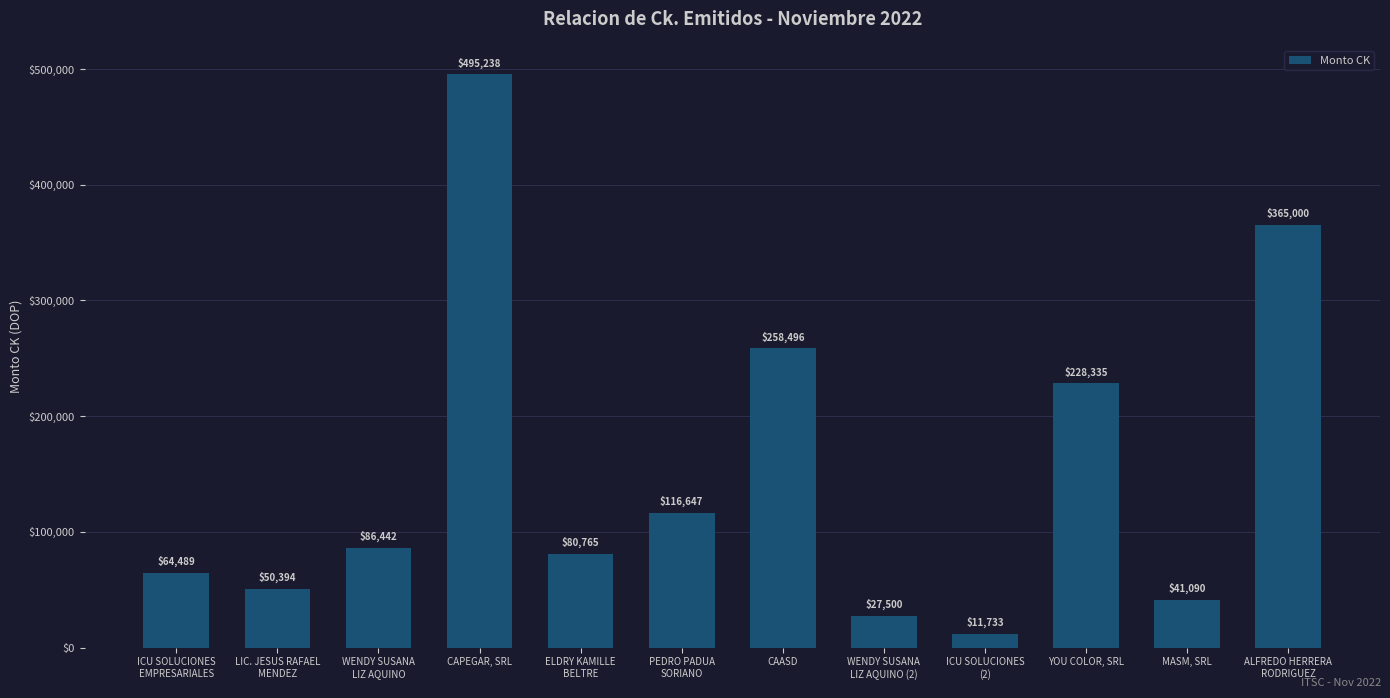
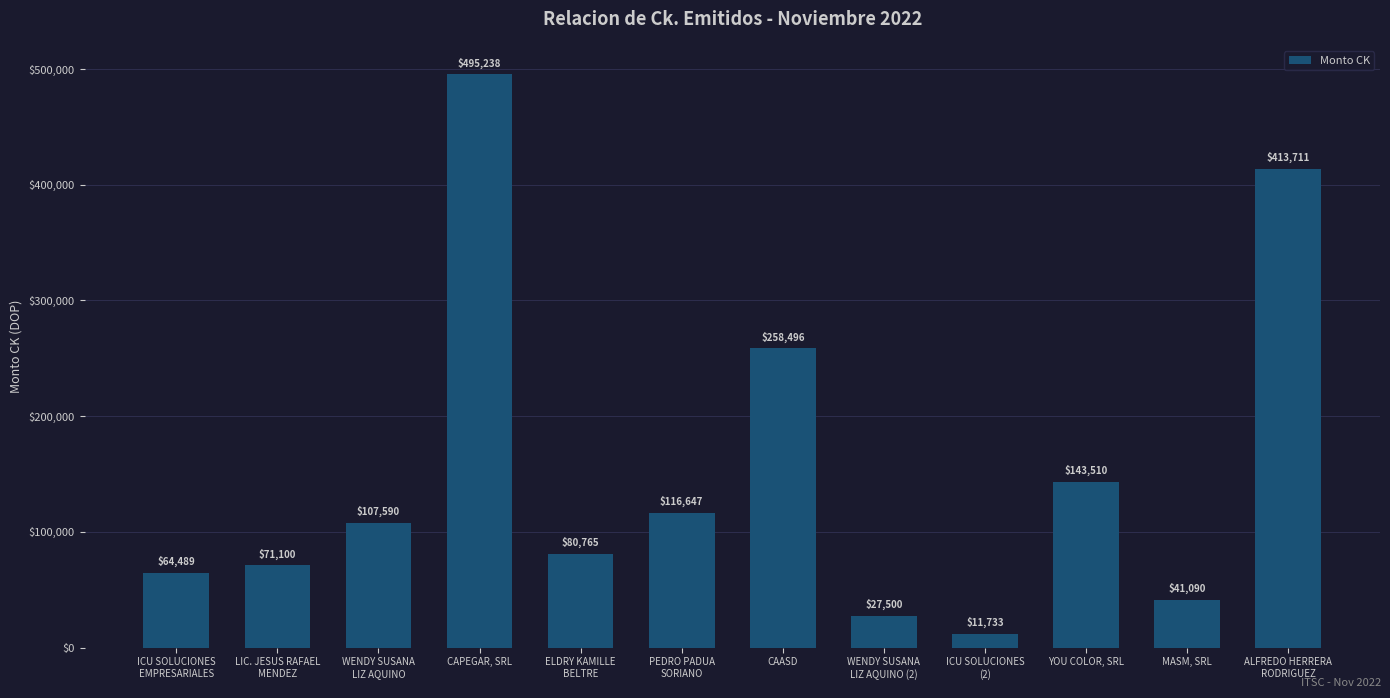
  {
    "ICU SOLUCIONES EMPRESARIALES": "$64,489",
-   "LIC. JESUS RAFAEL MENDEZ": "$50,394",
-   "WENDY SUSANA LIZ AQUINO": "$86,442",
+   "LIC. JESUS RAFAEL MENDEZ": "$71,100",
+   "WENDY SUSANA LIZ AQUINO": "$107,590",
    "CAPEGAR, SRL": "$495,238",
    "ELDRY KAMILLE BELTRE": "$80,765",
    "PEDRO PADUA SORIANO": "$116,647",
    "CAASD": "$258,496",
    "WENDY SUSANA LIZ AQUINO (2)": "$27,500",
    "ICU SOLUCIONES (2)": "$11,733",
-   "YOU COLOR, SRL": "$228,335",
+   "YOU COLOR, SRL": "$143,510",
    "MASM, SRL": "$41,090",
-   "ALFREDO HERRERA RODRIGUEZ": "$365,000"
+   "ALFREDO HERRERA RODRIGUEZ": "$413,711"
  }
